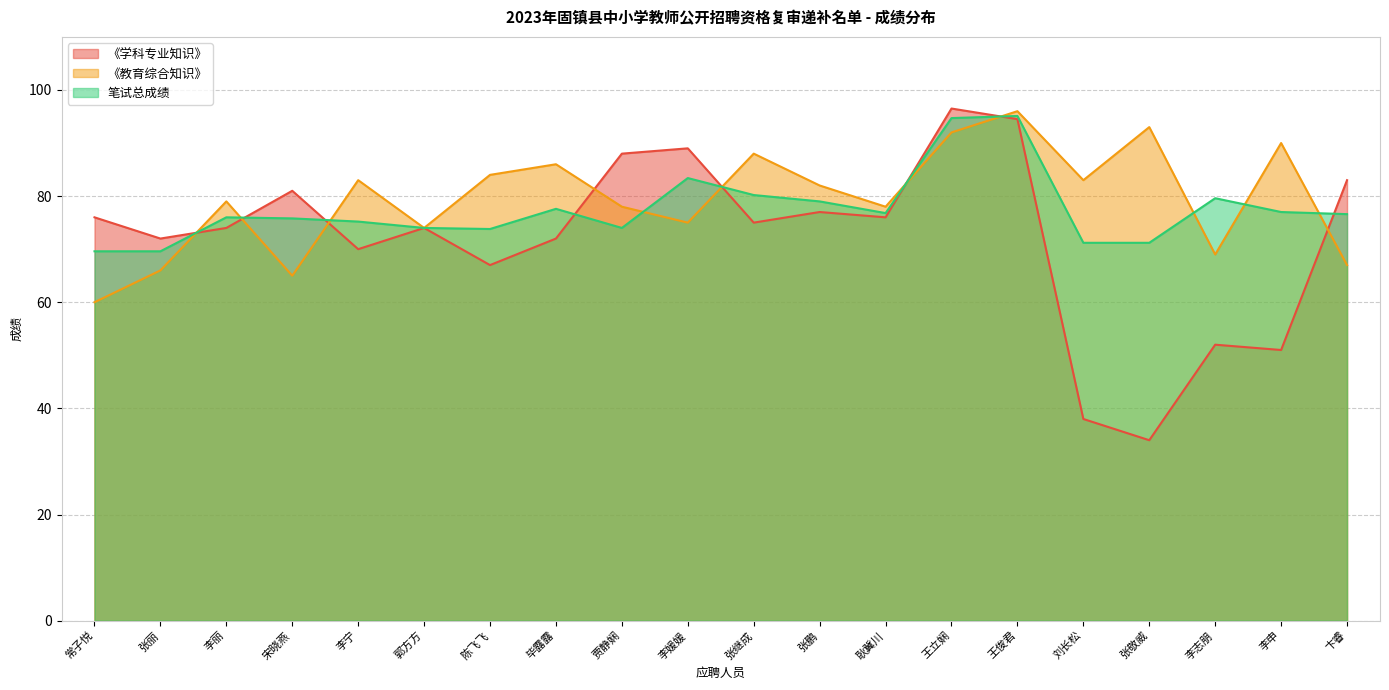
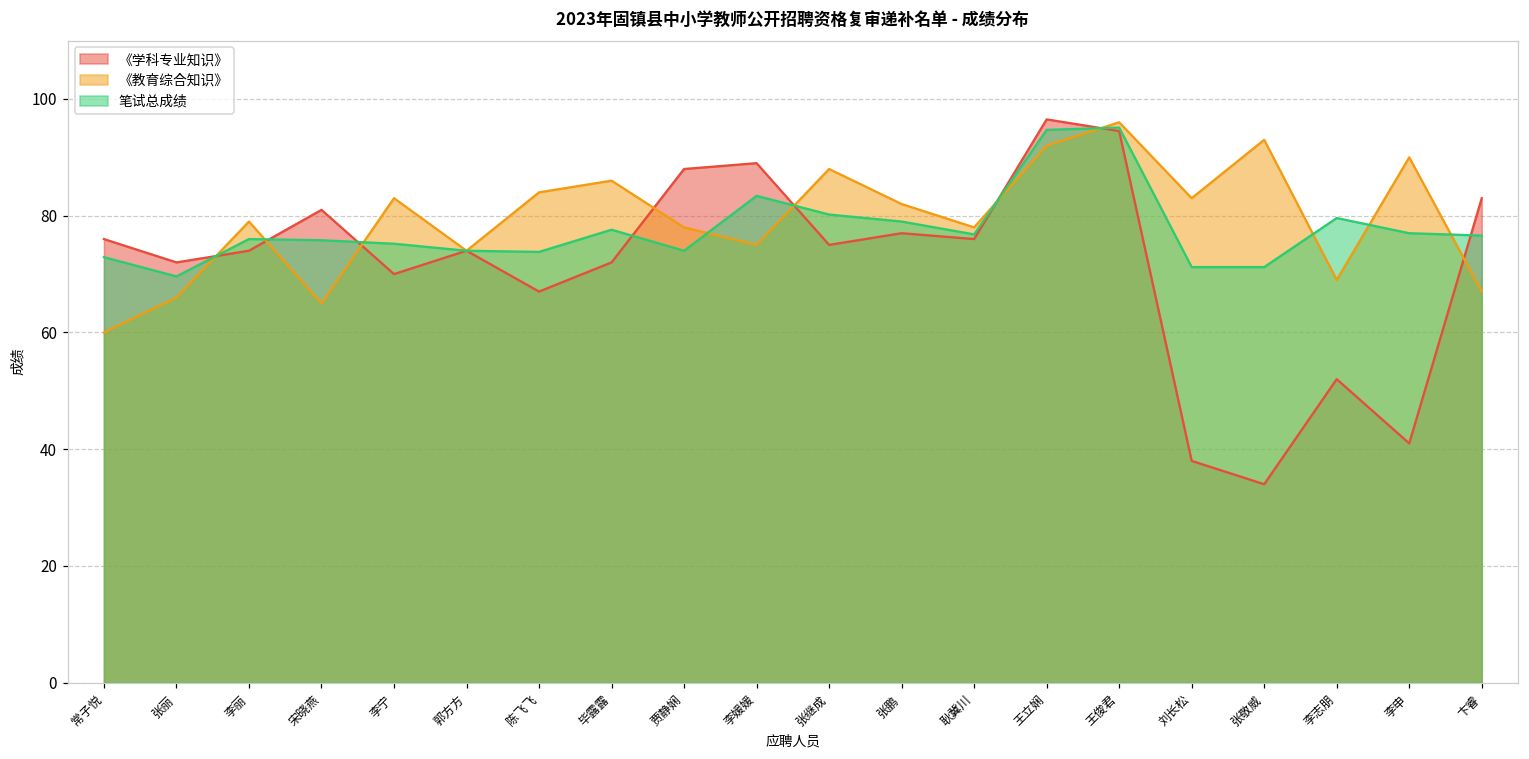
  {
    "《学科专业知识》": {
      "常子悦": 76,
      "张丽": 72,
      "李丽": 74,
      "宋晓燕": 81,
      "李宁": 70,
      "陈飞飞": 67,
      "毕露露": 72,
      "贾静娴": 88,
      "李媛媛": 89,
      "张继成": 75,
      "张鹏": 77,
      "耿冀川": 76,
      "王立娴": 97,
      "王俊君": 95,
      "刘长松": 38,
      "张敬威": 34,
      "李志朋": 52,
-     "李申": 51,
+     "李申": 41,
      "卞睿": 83
    },
    "《教育综合知识》": {
      "常子悦": 60,
      "张丽": 66,
      "李丽": 79,
      "宋晓燕": 65,
      "李宁": 83,
      "陈飞飞": 84,
      "毕露露": 86,
      "贾静娴": 78,
      "李媛媛": 75,
      "张继成": 88,
      "张鹏": 82,
      "耿冀川": 78,
      "王立娴": 92,
      "王俊君": 96,
      "刘长松": 83,
      "张敬威": 93,
      "李志朋": 69,
      "李申": 90,
      "卞睿": 67
    },
    "笔试总成绩": {
-     "常子悦": 70,
+     "常子悦": 73,
      "张丽": 70,
      "李丽": 76,
      "宋晓燕": 76,
      "李宁": 75,
      "陈飞飞": 74,
      "毕露露": 78,
      "贾静娴": 74,
      "李媛媛": 83,
      "张继成": 80,
      "张鹏": 79,
      "耿冀川": 77,
      "王立娴": 95,
      "王俊君": 95,
      "刘长松": 71,
      "张敬威": 71,
      "李志朋": 80,
      "李申": 77,
      "卞睿": 77
    }
  }
